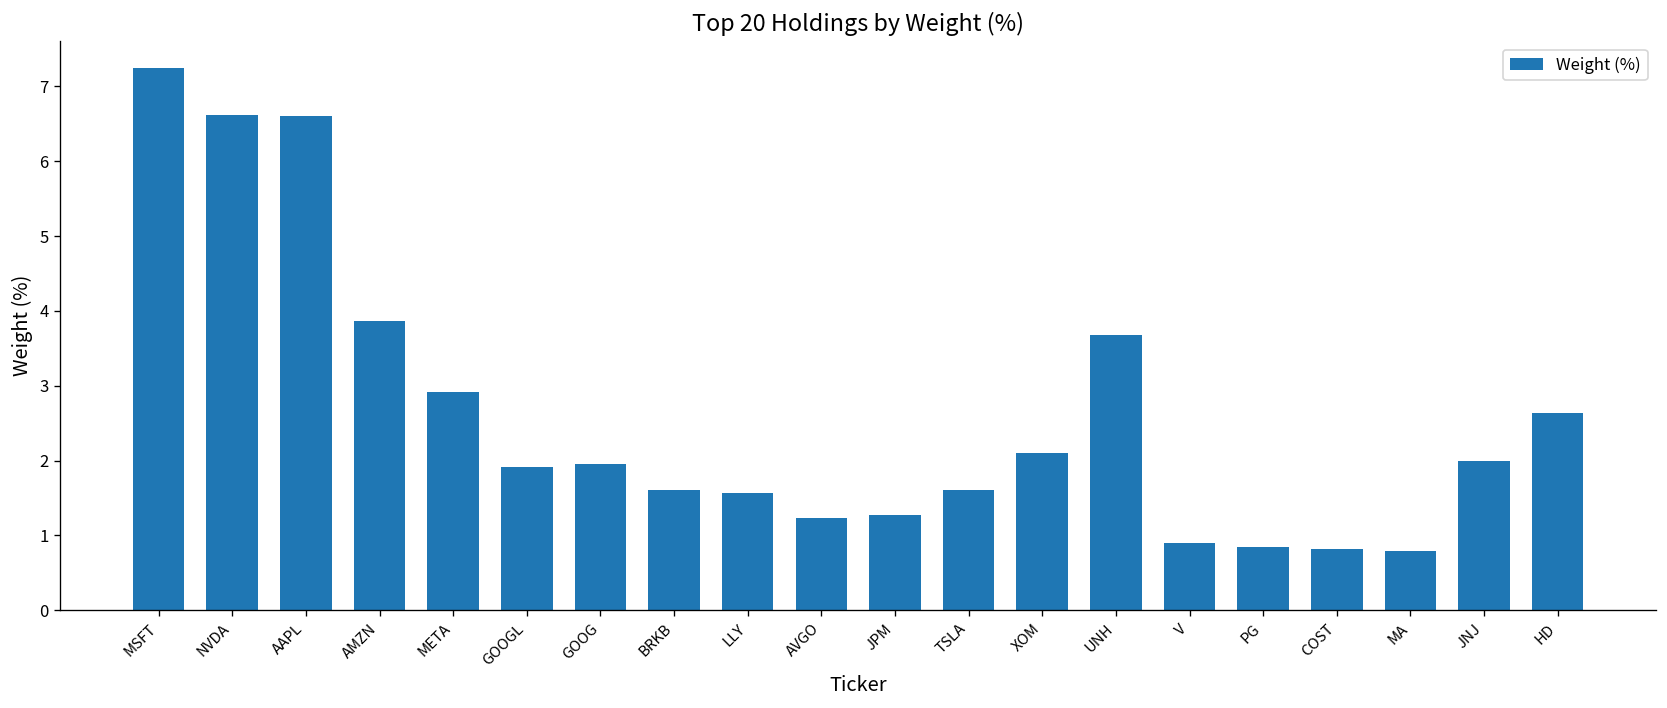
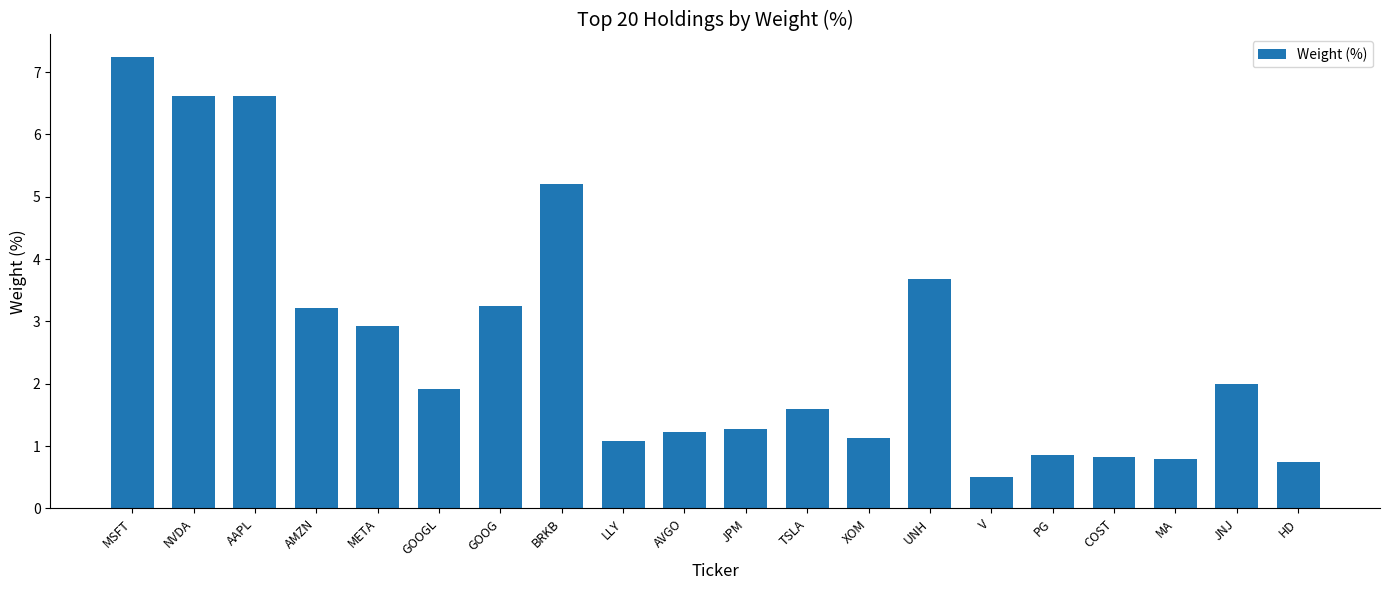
  {
    "MSFT": 7.2,
    "NVDA": 6.6,
    "AAPL": 6.6,
-   "AMZN": 3.9,
+   "AMZN": 3.2,
    "META": 2.9,
    "GOOGL": 1.9,
-   "GOOG": 2.0,
-   "BRKB": 1.6,
-   "LLY": 1.6,
+   "GOOG": 3.2,
+   "BRKB": 5.2,
+   "LLY": 1.1,
    "AVGO": 1.2,
    "JPM": 1.3,
    "TSLA": 1.6,
-   "XOM": 2.1,
+   "XOM": 1.1,
    "UNH": 3.7,
-   "V": 0.9,
+   "V": 0.5,
    "PG": 0.9,
    "COST": 0.8,
    "MA": 0.8,
    "JNJ": 2.0,
-   "HD": 2.6
+   "HD": 0.7
  }
